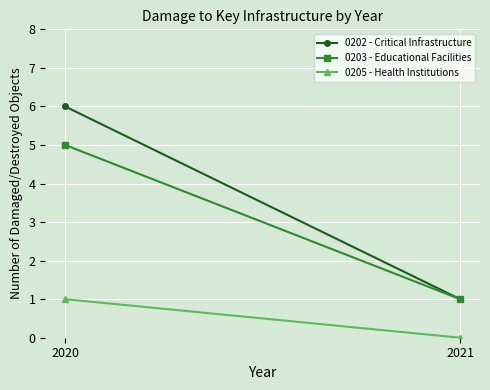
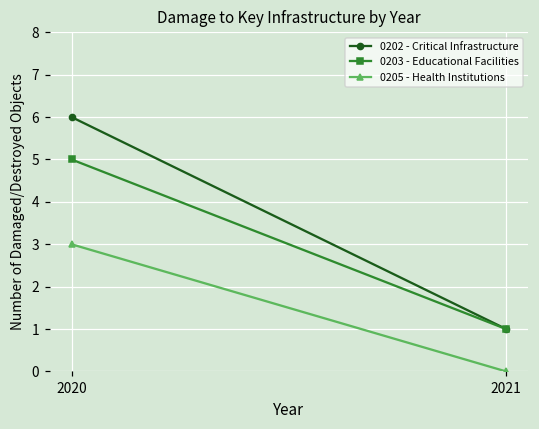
  {
    "0205 - Health Institutions": {
-     "2020": 1,
+     "2020": 3,
      "2021": 0
    }
  }
